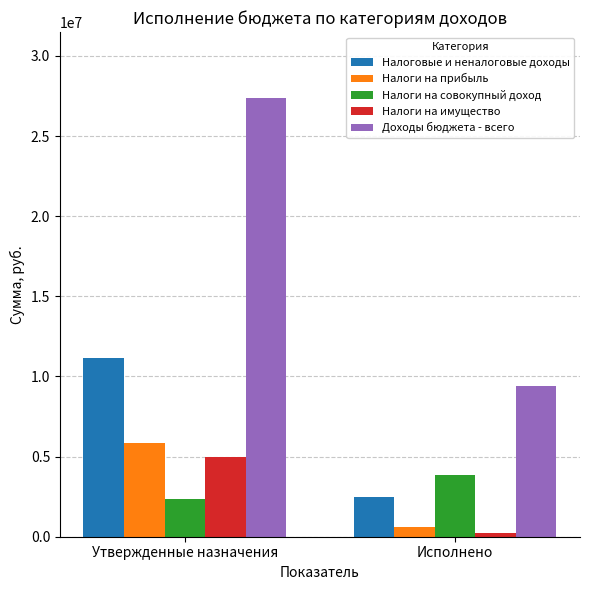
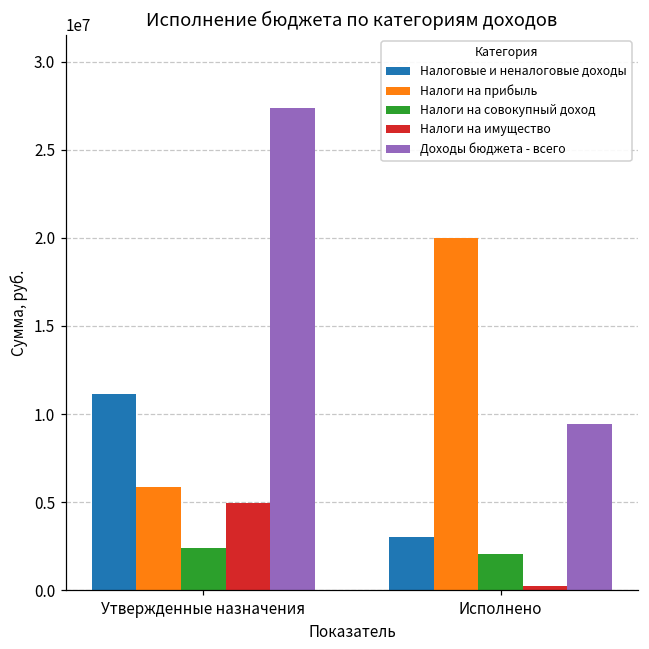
  {
    "Налоговые и неналоговые доходы": {
      "Утвержденные назначения": 11100000,
-     "Исполнено": 2500000
+     "Исполнено": 3000000
    },
    "Налоги на прибыль": {
      "Утвержденные назначения": 5900000,
-     "Исполнено": 600000
+     "Исполнено": 20000000
    },
    "Налоги на совокупный доход": {
      "Утвержденные назначения": 2400000,
-     "Исполнено": 3800000
+     "Исполнено": 2100000
    },
    "Налоги на имущество": {
      "Утвержденные назначения": 5000000,
      "Исполнено": 300000
    },
    "Доходы бюджета - всего": {
      "Утвержденные назначения": 27400000,
      "Исполнено": 9400000
    }
  }
